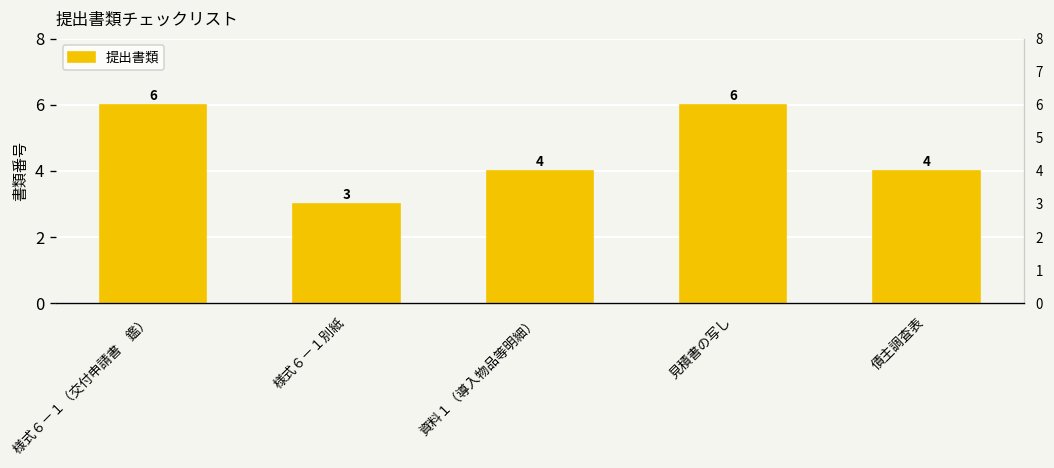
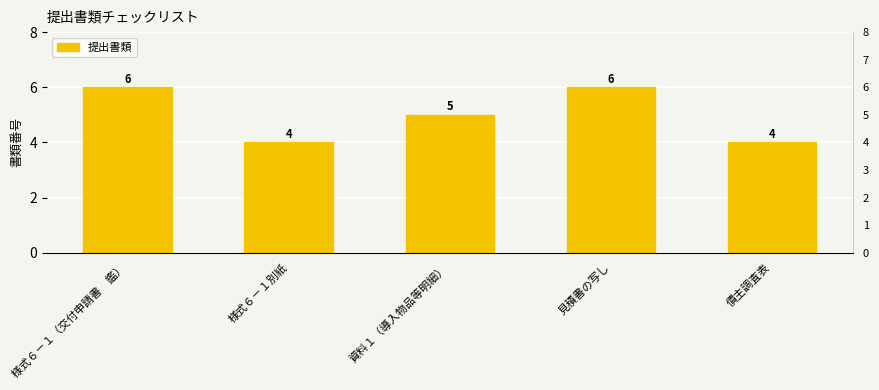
  {
    "様式６－１（交付申請書 鑑）": 6,
-   "様式６－１別紙": 3,
-   "資料１（導入物品等明細）": 4,
+   "様式６－１別紙": 4,
+   "資料１（導入物品等明細）": 5,
    "見積書の写し": 6,
    "債主調査表": 4
  }
